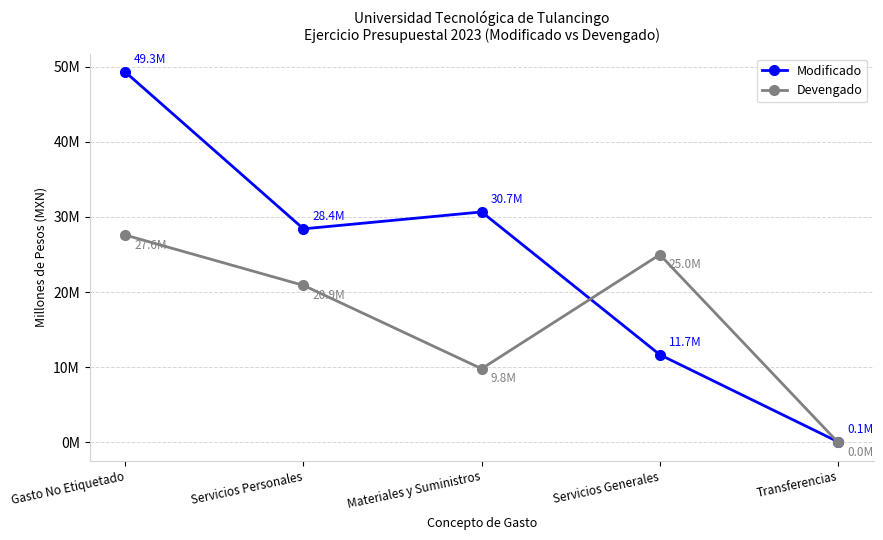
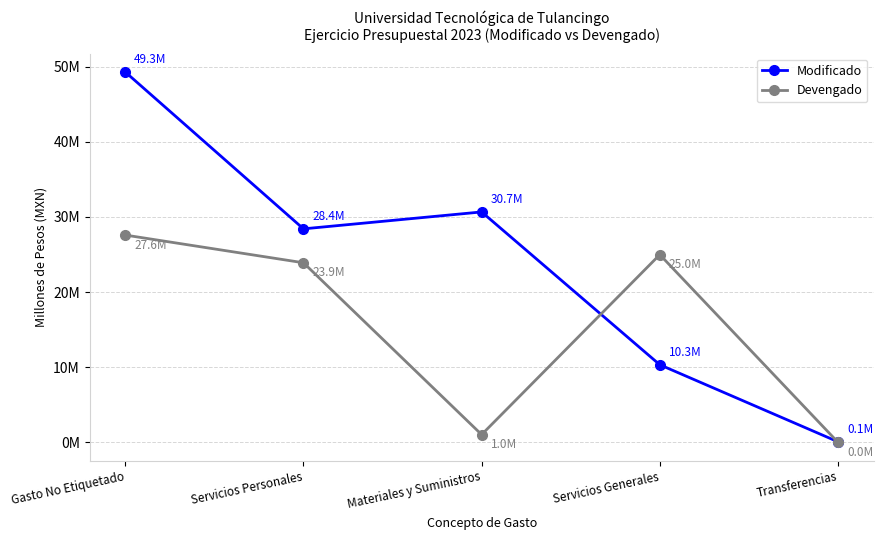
  {
    "Modificado": {
      "Gasto No Etiquetado": "49.3M",
      "Servicios Personales": "28.4M",
      "Materiales y Suministros": "30.7M",
-     "Servicios Generales": "11.7M"
+     "Servicios Generales": "10.3M"
    },
    "Devengado": {
      "Gasto No Etiquetado": "27.6M",
-     "Servicios Personales": "20.9M",
-     "Materiales y Suministros": "9.8M",
+     "Servicios Personales": "23.9M",
+     "Materiales y Suministros": "1.0M",
      "Servicios Generales": "25.0M"
    }
  }
